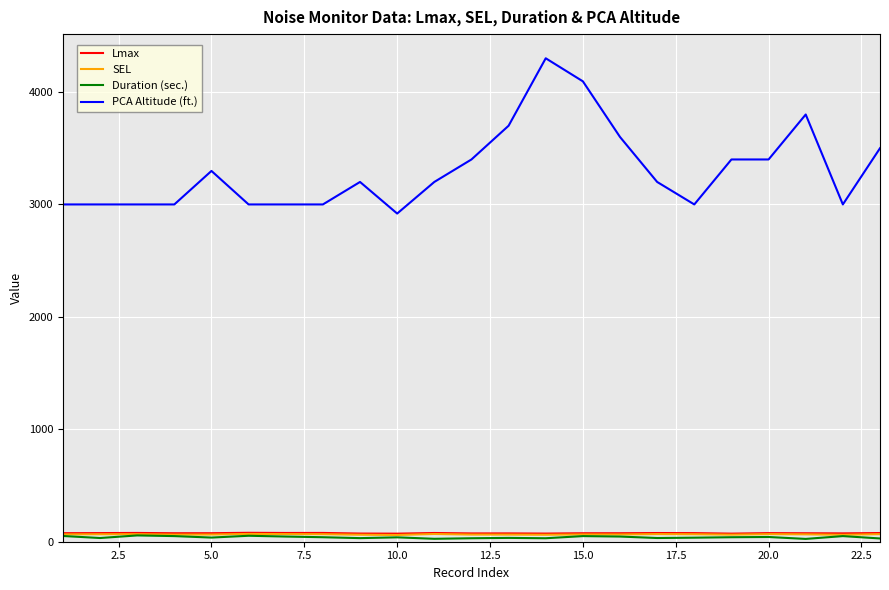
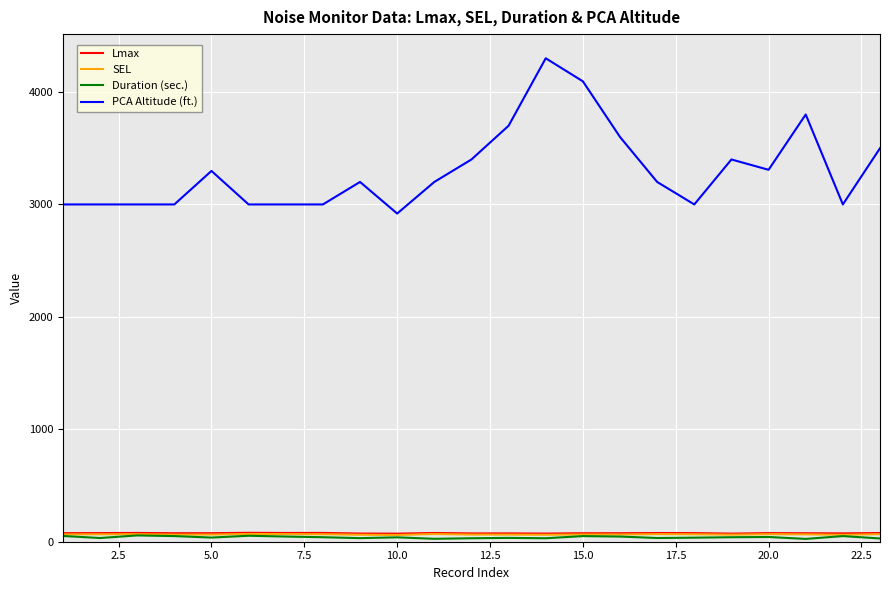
  {
    "Duration (sec.)": {
      "5.0": 40,
      "20.0": 40
    },
    "PCA Altitude (ft.)": {
      "5.0": 3300,
      "10.0": 2920,
      "15.0": 4100,
-     "20.0": 3400
+     "20.0": 3310
    }
  }
